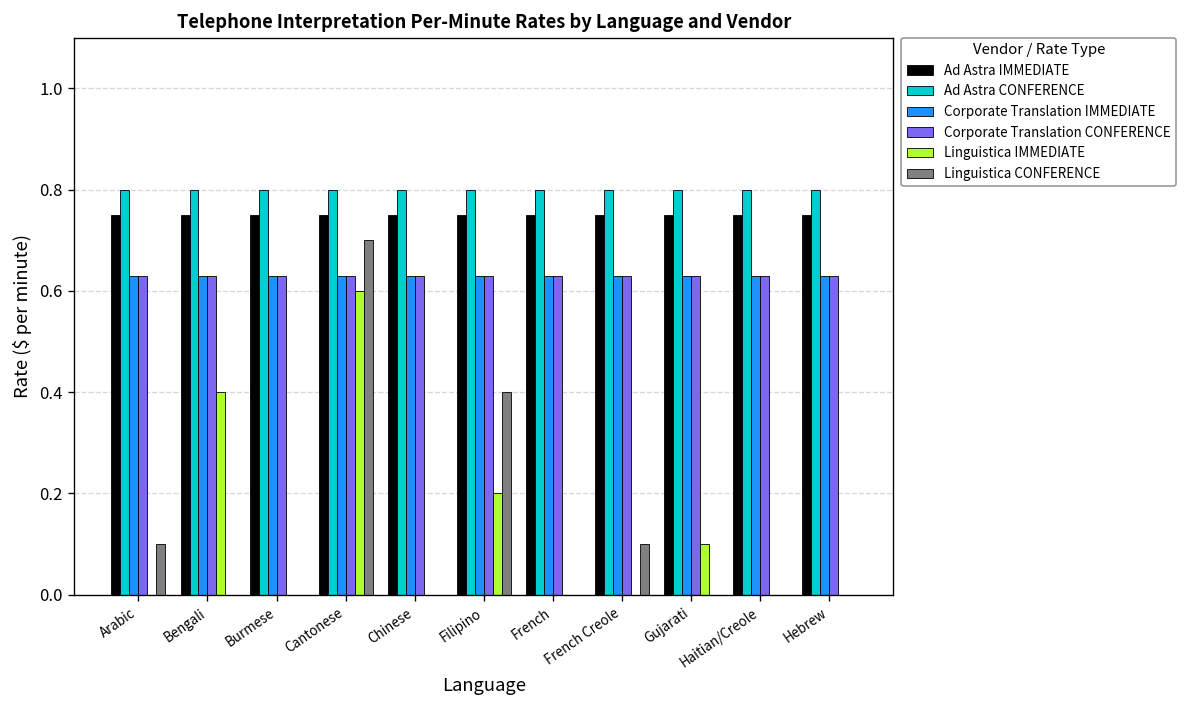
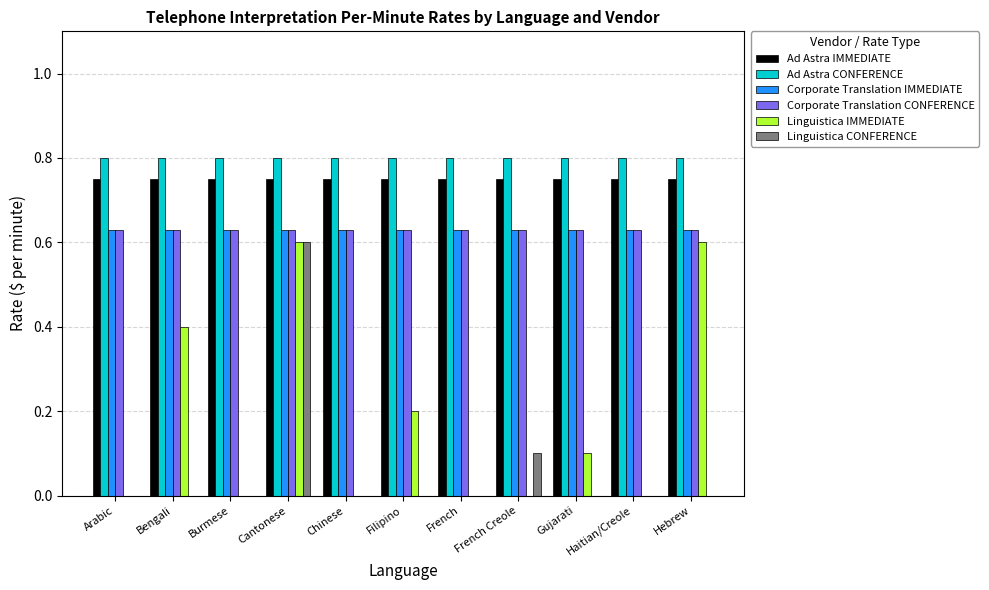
  {
    "Ad Astra IMMEDIATE": {
      "Arabic": 0.75,
      "Bengali": 0.75,
      "Burmese": 0.75,
      "Cantonese": 0.75,
      "Chinese": 0.75,
      "Filipino": 0.75,
      "French": 0.75,
      "French Creole": 0.75,
      "Gujarati": 0.75,
      "Haitian/Creole": 0.75,
      "Hebrew": 0.75
    },
    "Ad Astra CONFERENCE": {
      "Arabic": 0.8,
      "Bengali": 0.8,
      "Burmese": 0.8,
      "Cantonese": 0.8,
      "Chinese": 0.8,
      "Filipino": 0.8,
      "French": 0.8,
      "French Creole": 0.8,
      "Gujarati": 0.8,
      "Haitian/Creole": 0.8,
      "Hebrew": 0.8
    },
    "Corporate Translation IMMEDIATE": {
      "Arabic": 0.63,
      "Bengali": 0.63,
      "Burmese": 0.63,
      "Cantonese": 0.63,
      "Chinese": 0.63,
      "Filipino": 0.63,
      "French": 0.63,
      "French Creole": 0.63,
      "Gujarati": 0.63,
      "Haitian/Creole": 0.63,
      "Hebrew": 0.63
    },
    "Corporate Translation CONFERENCE": {
      "Arabic": 0.63,
      "Bengali": 0.63,
      "Burmese": 0.63,
      "Cantonese": 0.63,
      "Chinese": 0.63,
      "Filipino": 0.63,
      "French": 0.63,
      "French Creole": 0.63,
      "Gujarati": 0.63,
      "Haitian/Creole": 0.63,
      "Hebrew": 0.63
    },
    "Linguistica IMMEDIATE": {
      "Arabic": 0.0,
      "Bengali": 0.4,
      "Burmese": 0.0,
      "Cantonese": 0.6,
      "Chinese": 0.0,
      "Filipino": 0.2,
      "French": 0.0,
      "French Creole": 0.0,
      "Gujarati": 0.1,
      "Haitian/Creole": 0.0,
-     "Hebrew": 0.0
+     "Hebrew": 0.6
    },
    "Linguistica CONFERENCE": {
-     "Arabic": 0.1,
+     "Arabic": 0.0,
      "Bengali": 0.0,
      "Burmese": 0.0,
-     "Cantonese": 0.7,
+     "Cantonese": 0.6,
      "Chinese": 0.0,
-     "Filipino": 0.4,
+     "Filipino": 0.0,
      "French": 0.0,
      "French Creole": 0.1,
      "Gujarati": 0.0,
      "Haitian/Creole": 0.0,
      "Hebrew": 0.0
    }
  }
